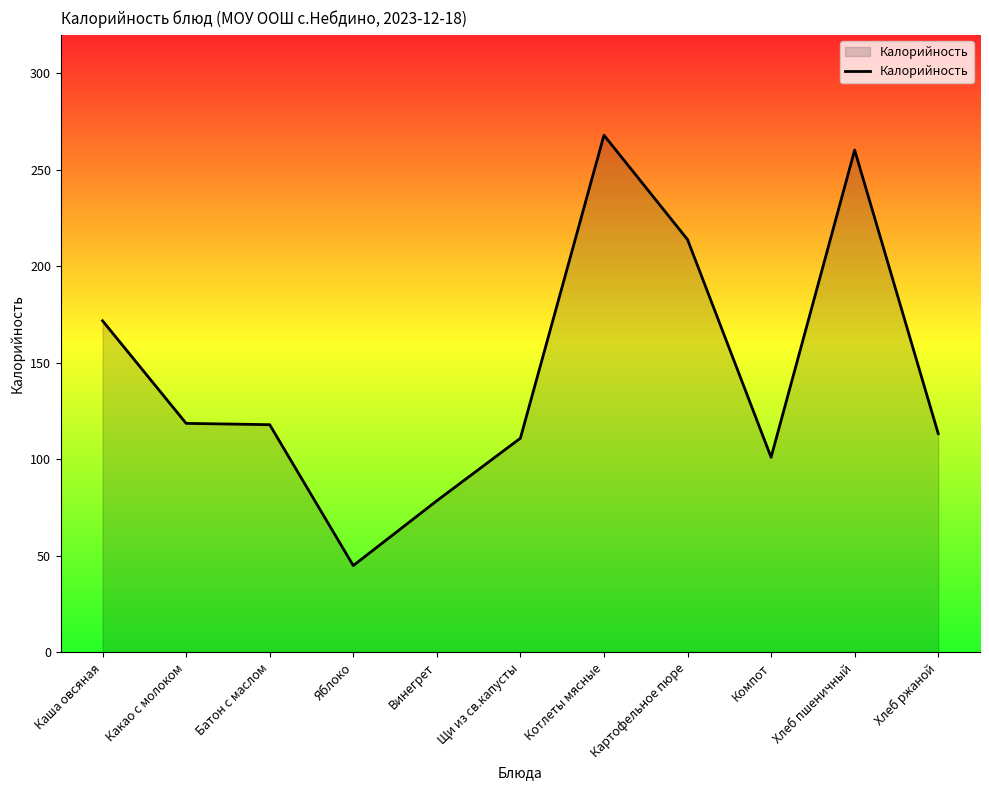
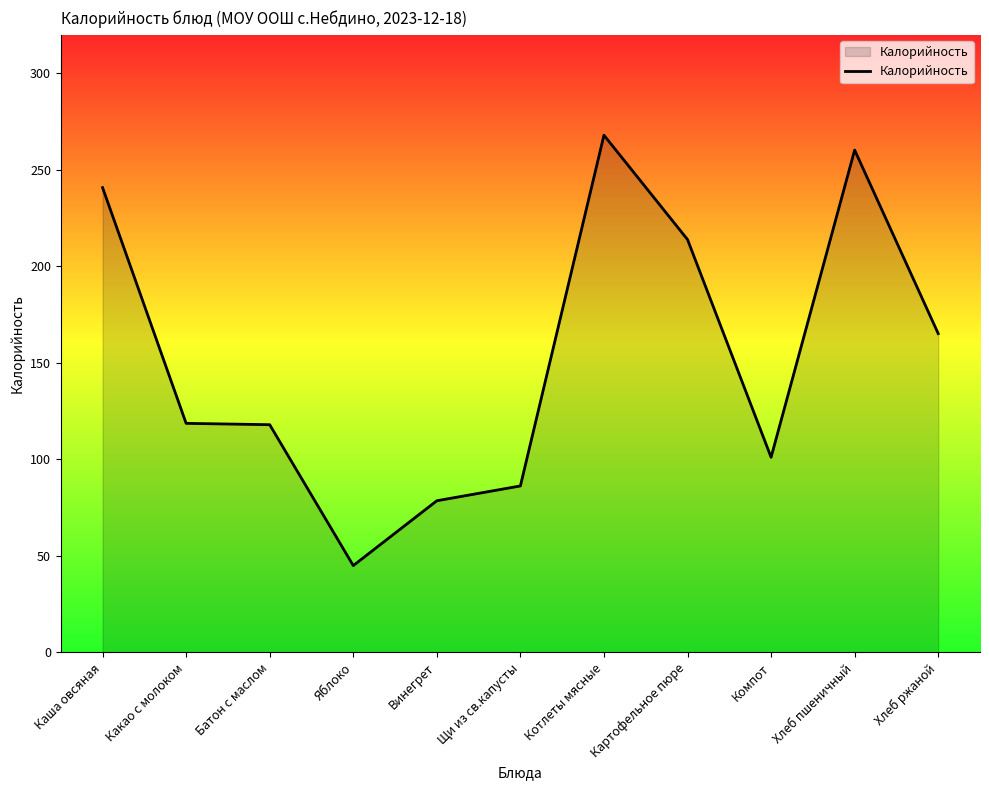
  {
-   "Каша овсяная": 172,
+   "Каша овсяная": 241,
    "Какао с молоком": 119,
    "Батон с маслом": 118,
    "Яблоко": 45,
    "Винегрет": 79,
-   "Щи из св.капусты": 111,
+   "Щи из св.капусты": 86,
    "Котлеты мясные": 268,
    "Картофельное пюре": 214,
    "Компот": 101,
    "Хлеб пшеничный": 260,
-   "Хлеб ржаной": 113
+   "Хлеб ржаной": 165
  }
